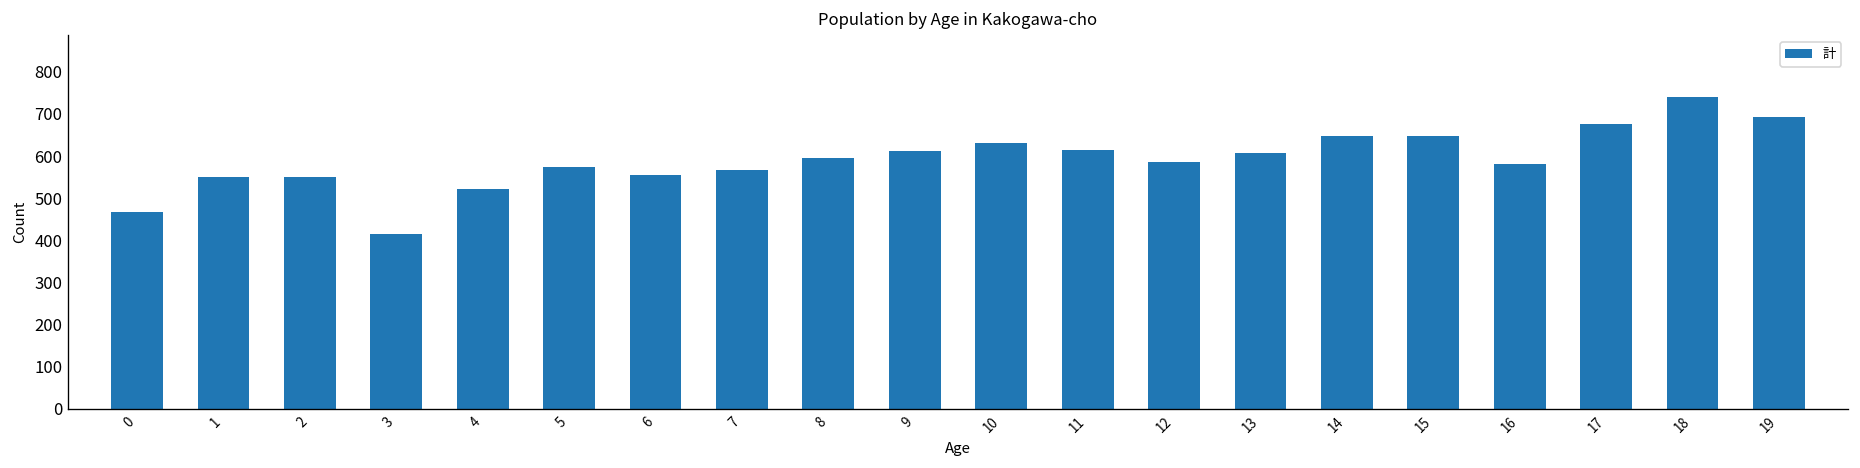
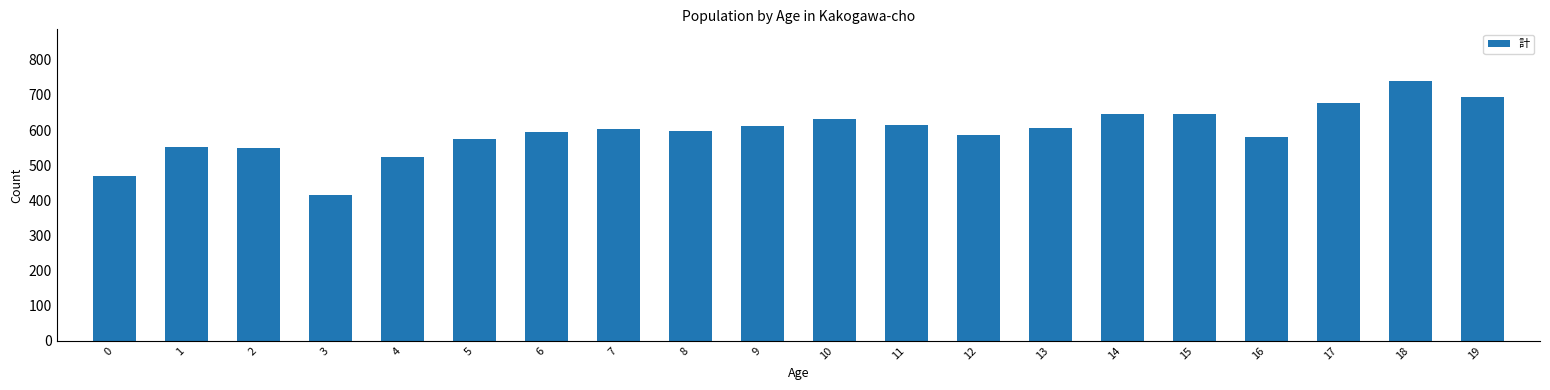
  {
    "0": 470,
    "1": 550,
    "2": 550,
    "3": 420,
    "4": 520,
    "5": 570,
-   "6": 560,
-   "7": 570,
+   "6": 600,
+   "7": 600,
    "8": 600,
    "9": 610,
    "10": 630,
    "11": 620,
    "12": 590,
    "13": 610,
    "14": 650,
    "15": 650,
    "16": 580,
    "17": 680,
    "18": 740,
    "19": 690
  }
